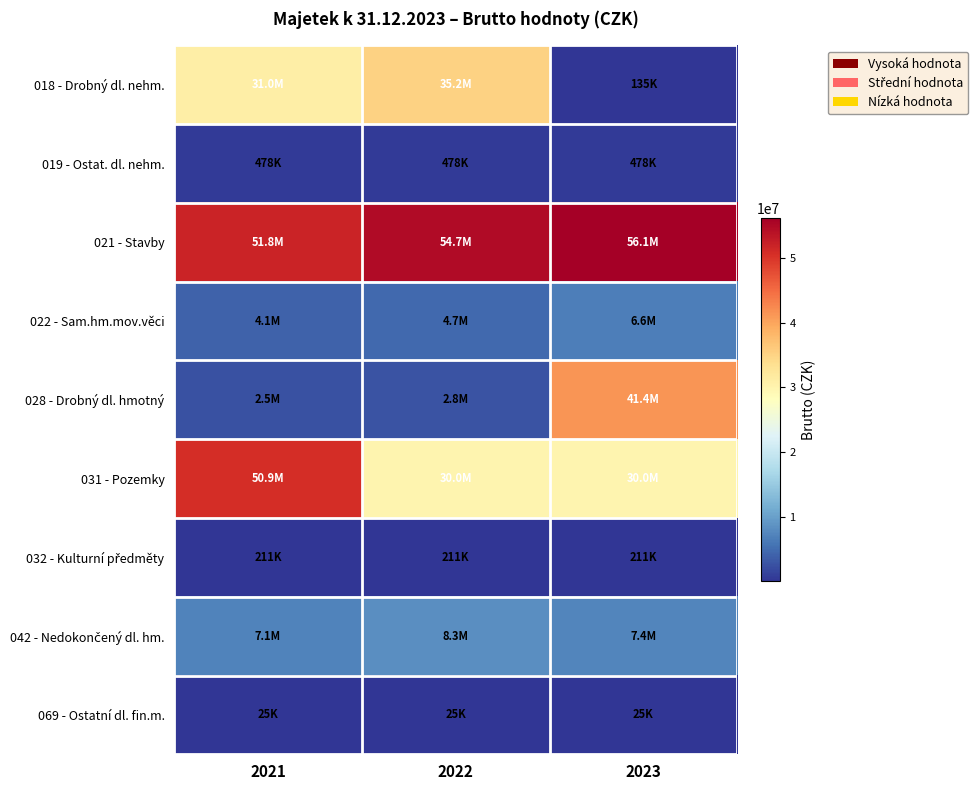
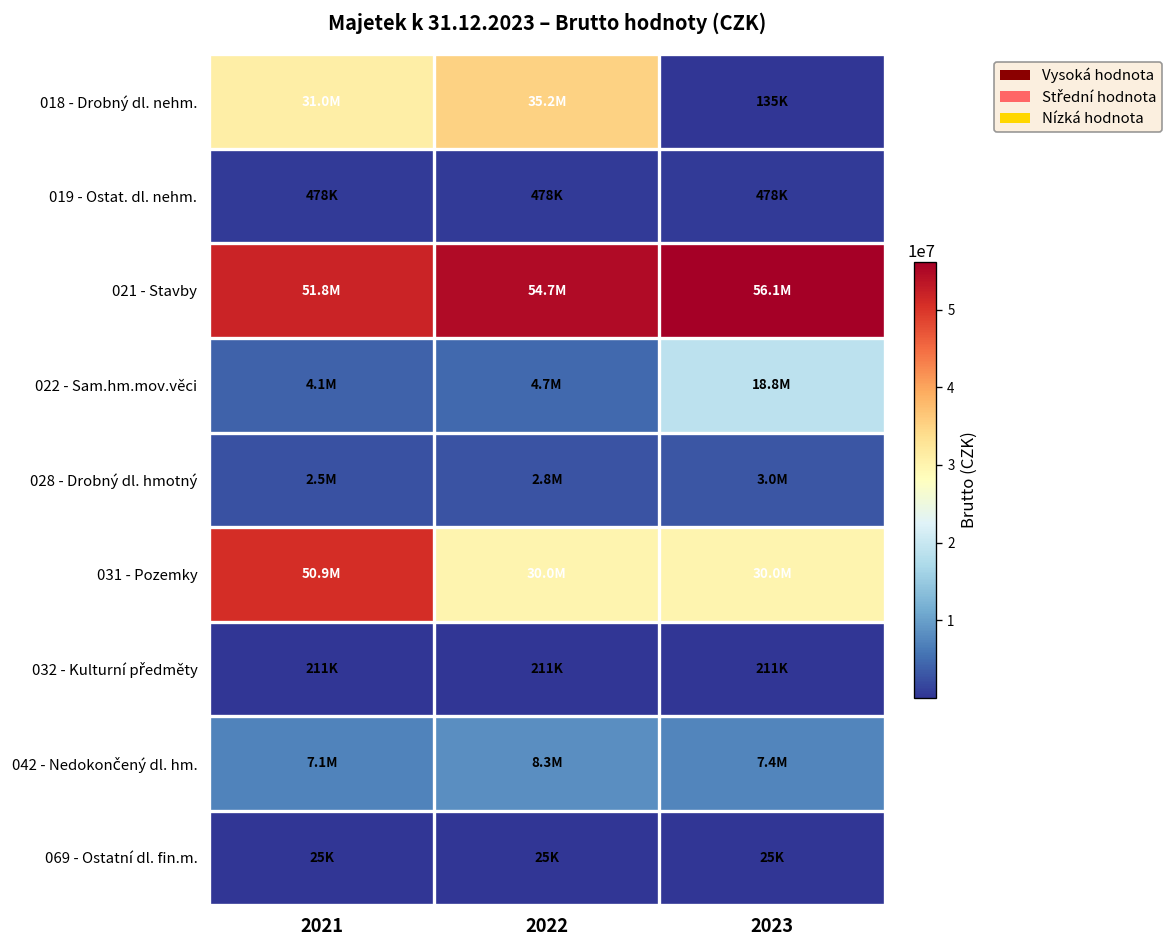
  {
    "018 - Drobný dl. nehm.": {
      "2021": "31.0M",
      "2022": "35.2M",
      "2023": "135K"
    },
    "019 - Ostat. dl. nehm.": {
      "2021": "478K",
      "2022": "478K",
      "2023": "478K"
    },
    "021 - Stavby": {
      "2021": "51.8M",
      "2022": "54.7M",
      "2023": "56.1M"
    },
    "022 - Sam.hm.mov.věci": {
      "2021": "4.1M",
      "2022": "4.7M",
-     "2023": "6.6M"
+     "2023": "18.8M"
    },
    "028 - Drobný dl. hmotný": {
      "2021": "2.5M",
      "2022": "2.8M",
-     "2023": "41.4M"
+     "2023": "3.0M"
    },
    "031 - Pozemky": {
      "2021": "50.9M",
      "2022": "30.0M",
      "2023": "30.0M"
    },
    "032 - Kulturní předměty": {
      "2021": "211K",
      "2022": "211K",
      "2023": "211K"
    },
    "042 - Nedokončený dl. hm.": {
      "2021": "7.1M",
      "2022": "8.3M",
      "2023": "7.4M"
    },
    "069 - Ostatní dl. fin.m.": {
      "2021": "25K",
      "2022": "25K",
      "2023": "25K"
    }
  }
